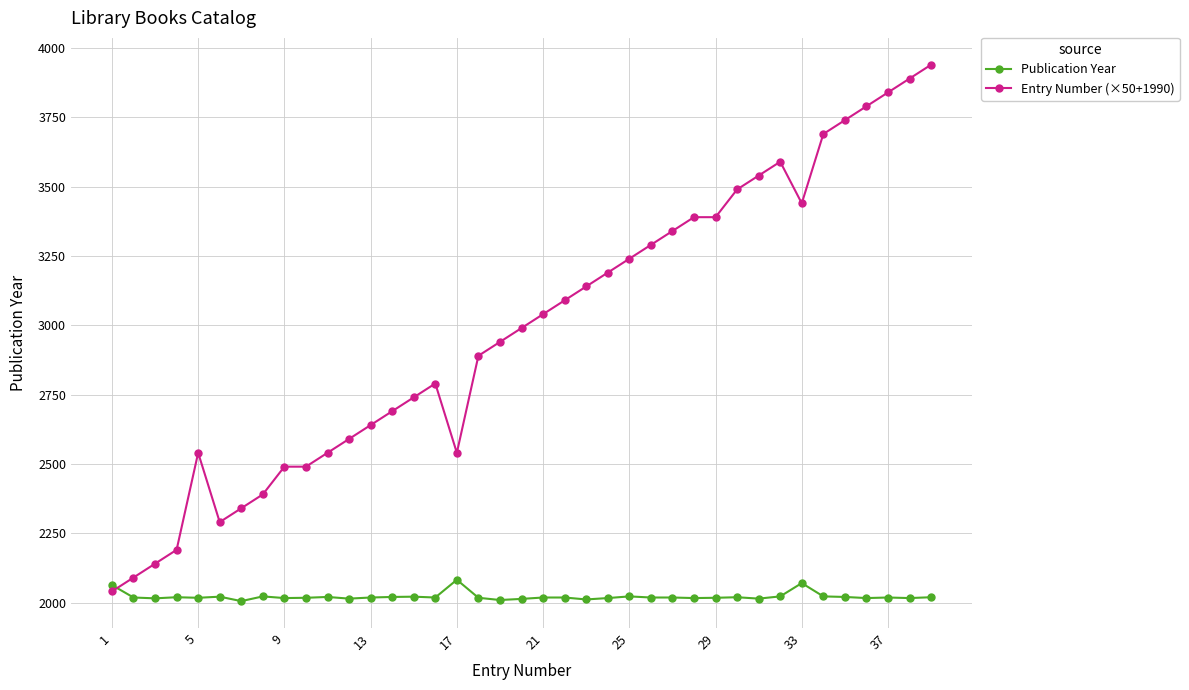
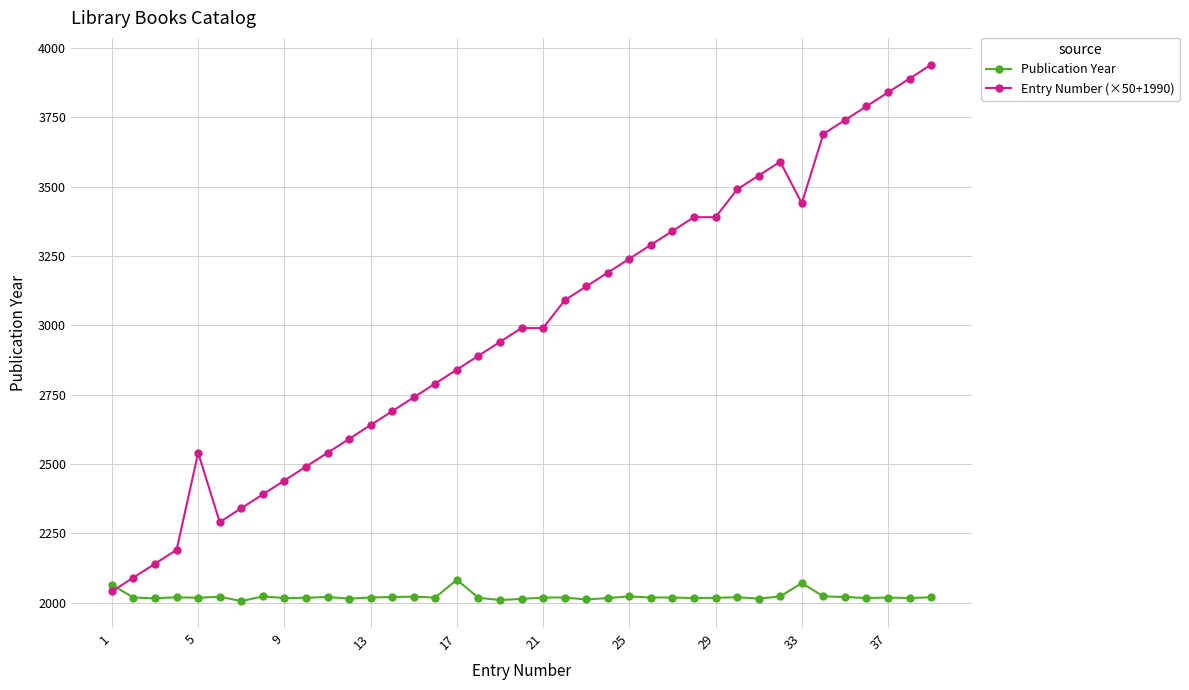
  {
    "Publication Year": {
      "1": 2060,
      "5": 2020,
      "9": 2020,
      "13": 2020,
      "17": 2080,
      "21": 2020,
      "25": 2020,
      "29": 2020,
      "33": 2070,
      "37": 2020
    },
    "Entry Number (×50+1990)": {
      "1": 2040,
      "5": 2540,
-     "9": 2490,
+     "9": 2440,
      "13": 2640,
-     "17": 2540,
-     "21": 3040,
+     "17": 2840,
+     "21": 2990,
      "25": 3240,
      "29": 3390,
      "33": 3440,
      "37": 3840
    }
  }
